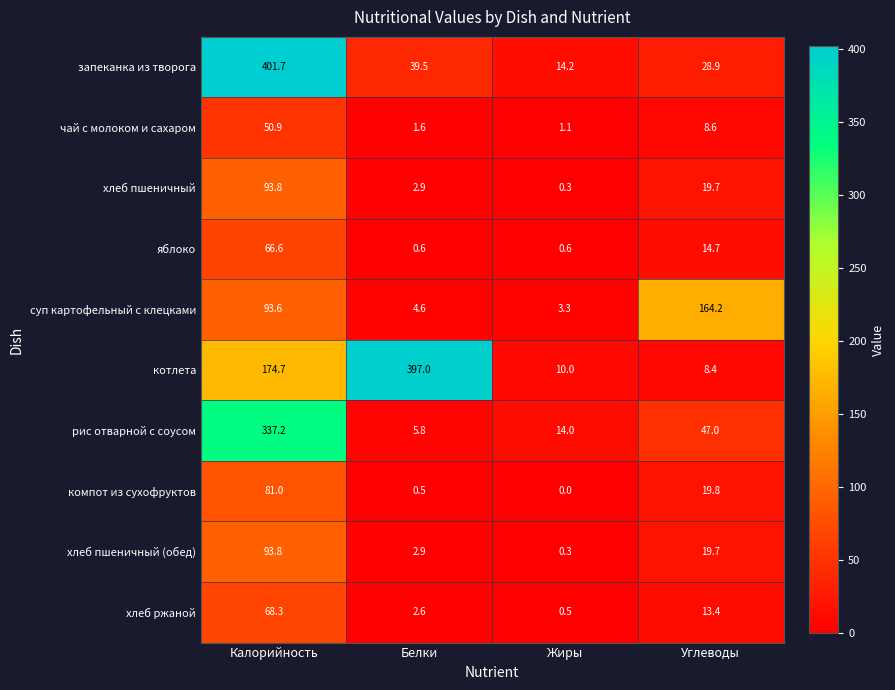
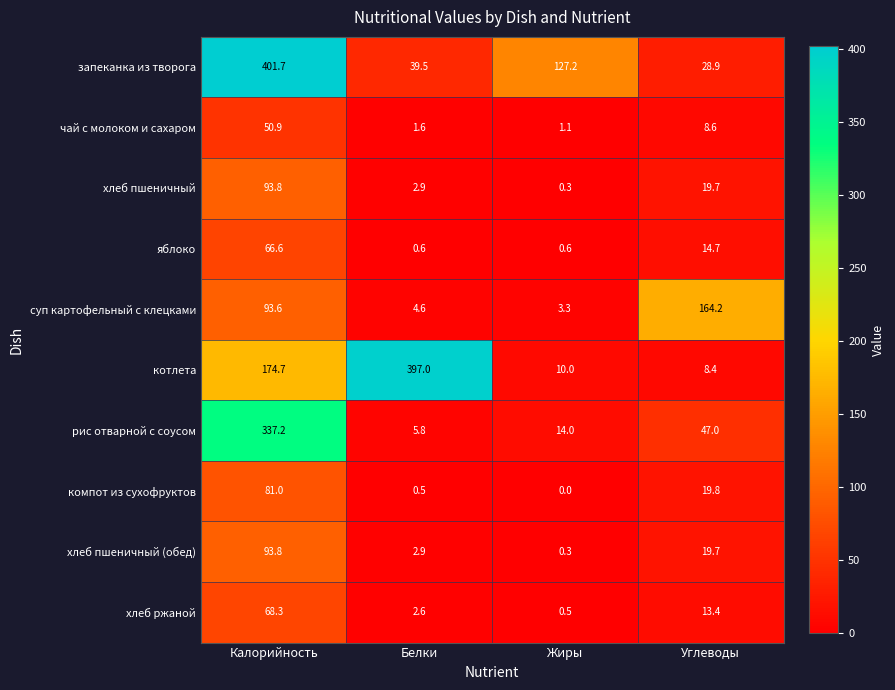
  {
    "запеканка из творога": {
      "Калорийность": 401.7,
      "Белки": 39.5,
-     "Жиры": 14.2,
+     "Жиры": 127.2,
      "Углеводы": 28.9
    },
    "чай с молоком и сахаром": {
      "Калорийность": 50.9,
      "Белки": 1.6,
      "Жиры": 1.1,
      "Углеводы": 8.6
    },
    "хлеб пшеничный": {
      "Калорийность": 93.8,
      "Белки": 2.9,
      "Жиры": 0.3,
      "Углеводы": 19.7
    },
    "яблоко": {
      "Калорийность": 66.6,
      "Белки": 0.6,
      "Жиры": 0.6,
      "Углеводы": 14.7
    },
    "суп картофельный с клецками": {
      "Калорийность": 93.6,
      "Белки": 4.6,
      "Жиры": 3.3,
      "Углеводы": 164.2
    },
    "котлета": {
      "Калорийность": 174.7,
      "Белки": 397.0,
      "Жиры": 10.0,
      "Углеводы": 8.4
    },
    "рис отварной с соусом": {
      "Калорийность": 337.2,
      "Белки": 5.8,
      "Жиры": 14.0,
      "Углеводы": 47.0
    },
    "компот из сухофруктов": {
      "Калорийность": 81.0,
      "Белки": 0.5,
      "Жиры": 0.0,
      "Углеводы": 19.8
    },
    "хлеб пшеничный (обед)": {
      "Калорийность": 93.8,
      "Белки": 2.9,
      "Жиры": 0.3,
      "Углеводы": 19.7
    },
    "хлеб ржаной": {
      "Калорийность": 68.3,
      "Белки": 2.6,
      "Жиры": 0.5,
      "Углеводы": 13.4
    }
  }
